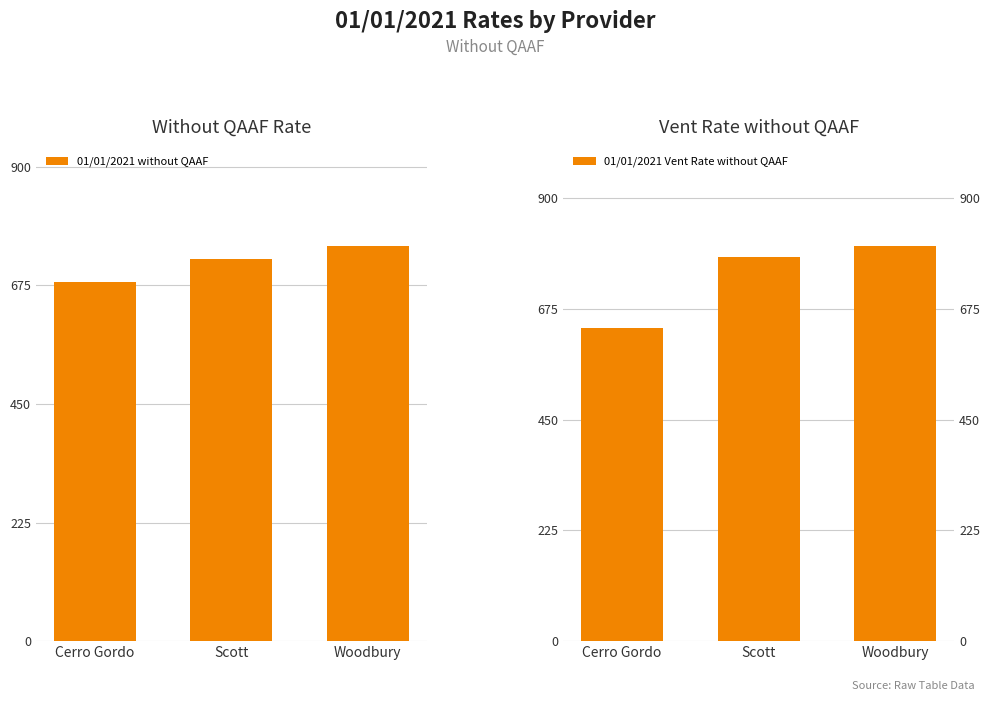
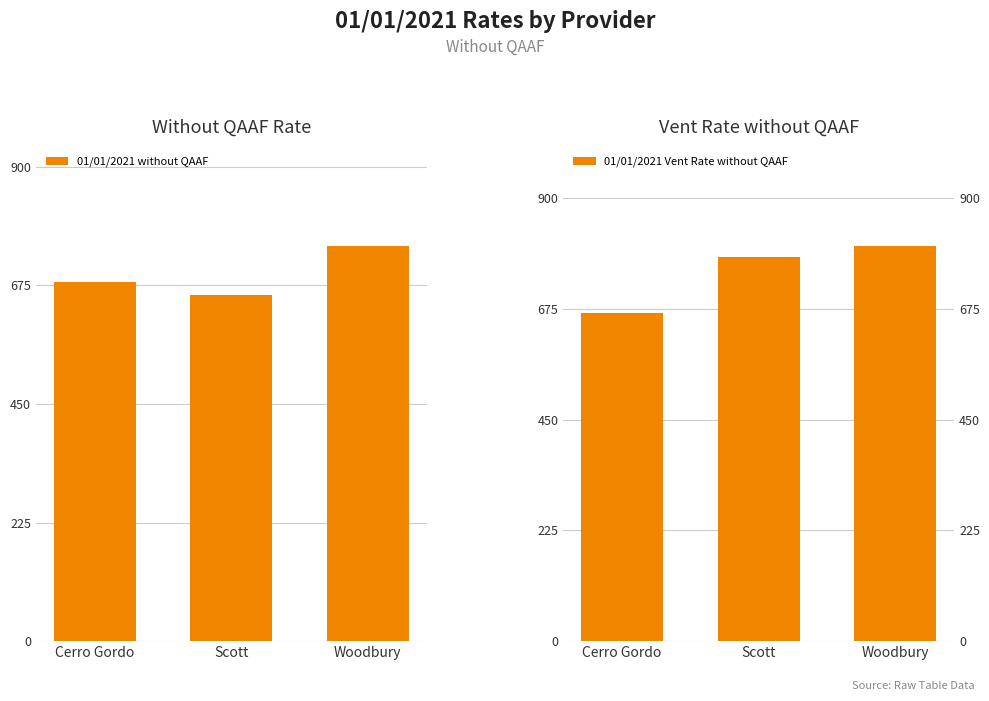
  {
    "Without QAAF Rate": {
      "Cerro Gordo": 680,
-     "Scott": 720,
+     "Scott": 660,
      "Woodbury": 750
    },
    "Vent Rate without QAAF": {
-     "Cerro Gordo": 640,
+     "Cerro Gordo": 670,
      "Scott": 780,
      "Woodbury": 800
    }
  }
